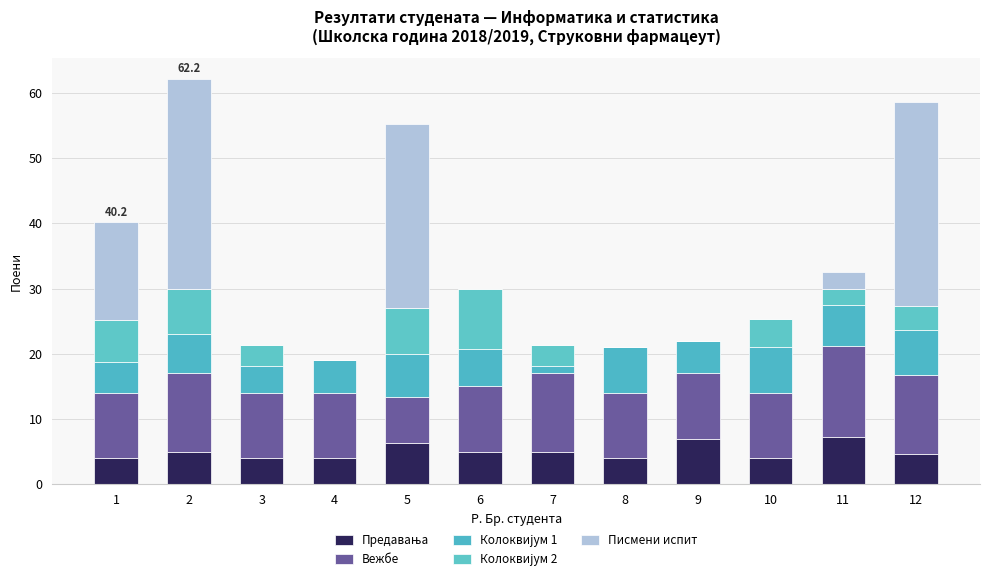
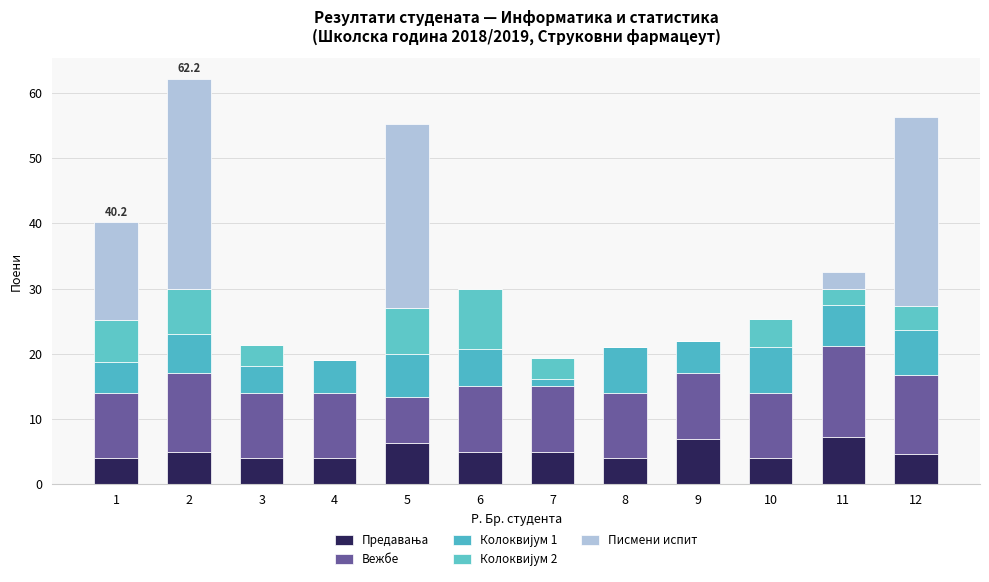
  {
    "Предавања": {
      "1": 4,
      "2": 5,
      "3": 4,
      "4": 4,
      "5": 6,
      "6": 5,
      "7": 5,
      "8": 4,
      "9": 7,
      "10": 4,
      "11": 7,
      "12": 5
    },
    "Вежбе": {
      "1": 10,
      "2": 12,
      "3": 10,
      "4": 10,
      "5": 7,
      "6": 10,
-     "7": 12,
+     "7": 10,
      "8": 10,
      "9": 10,
      "10": 10,
      "11": 14,
      "12": 12
    },
    "Писмени испит": {
      "3": 0,
      "4": 0,
      "5": 28,
      "6": 0,
      "7": 0,
      "8": 0,
      "9": 0,
      "10": 0,
      "11": 3,
-     "12": 31
+     "12": 29
    }
  }
